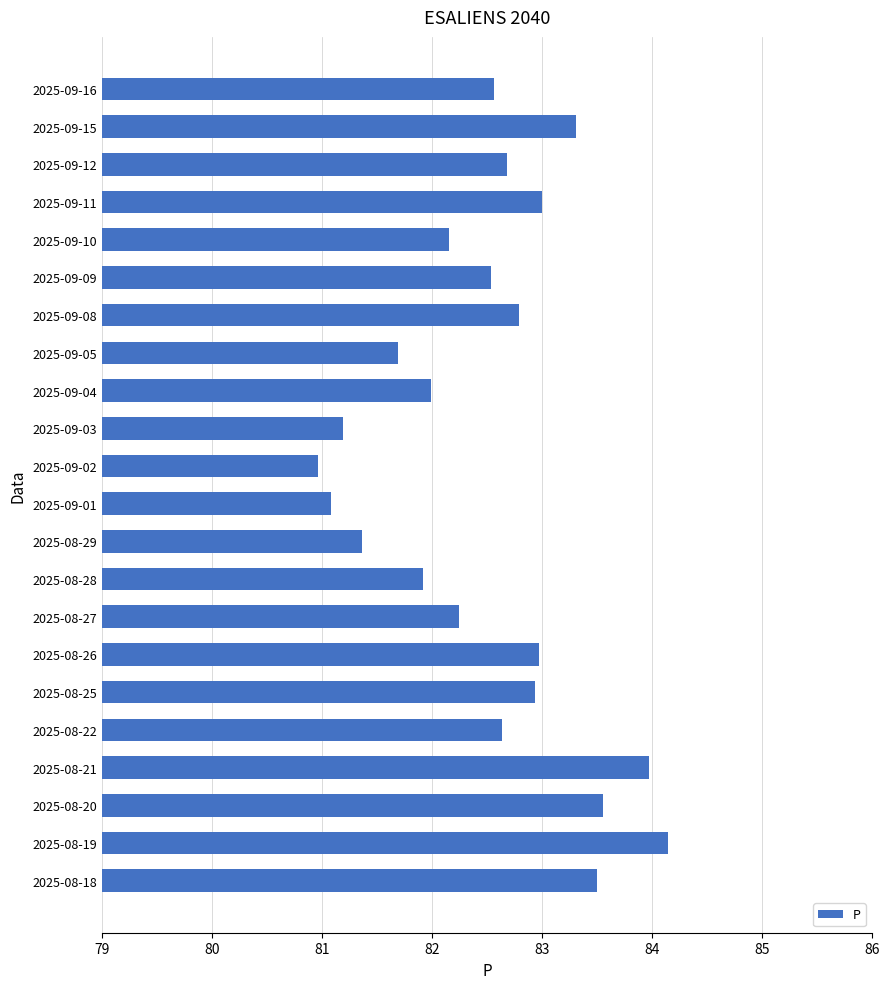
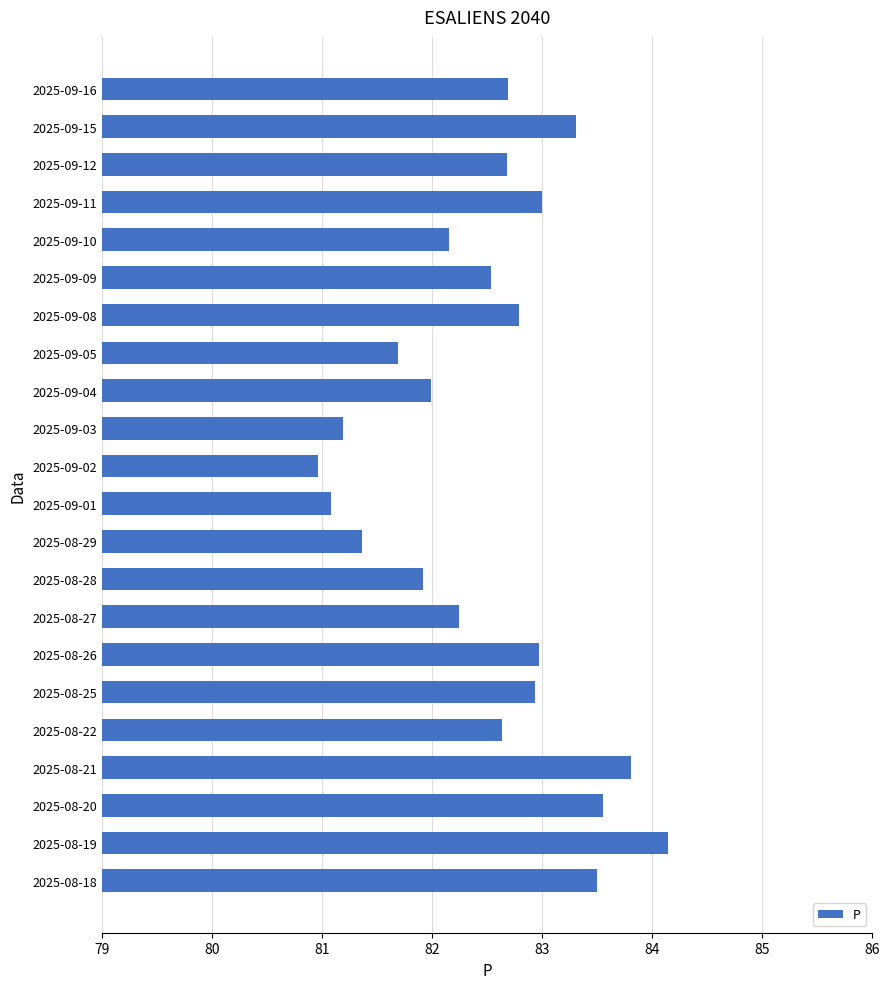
  {
-   "2025-09-16": 82.56,
+   "2025-09-16": 82.69,
    "2025-09-15": 83.31,
    "2025-09-12": 82.68,
    "2025-09-11": 83.00,
    "2025-09-10": 82.15,
    "2025-09-09": 82.53,
    "2025-09-08": 82.79,
    "2025-09-05": 81.69,
    "2025-09-04": 81.99,
    "2025-09-03": 81.19,
    "2025-09-02": 80.96,
    "2025-09-01": 81.08,
    "2025-08-29": 81.36,
    "2025-08-28": 81.92,
    "2025-08-27": 82.24,
    "2025-08-26": 82.97,
    "2025-08-25": 82.93,
    "2025-08-22": 82.63,
-   "2025-08-21": 83.97,
+   "2025-08-21": 83.81,
    "2025-08-20": 83.55,
    "2025-08-19": 84.14,
    "2025-08-18": 83.50
  }
